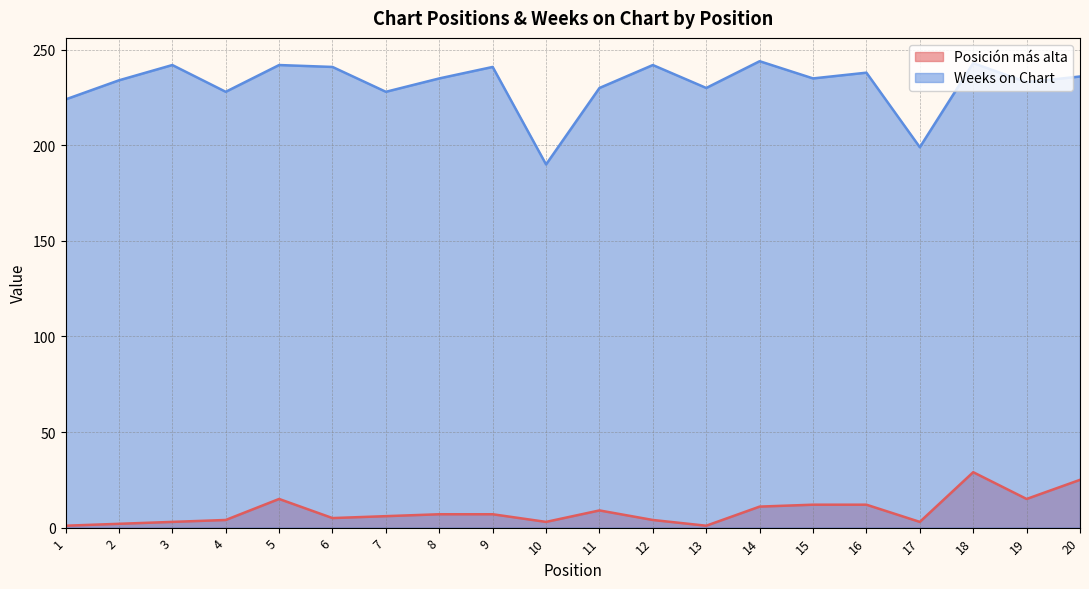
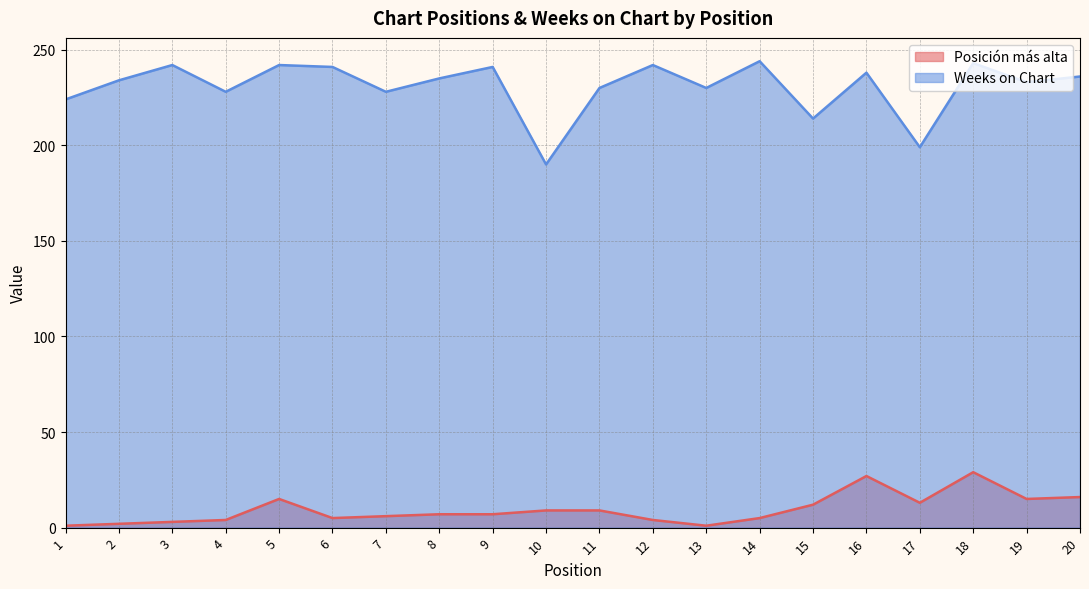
  {
    "Posición más alta": {
      "1": 1,
      "2": 2,
      "3": 3,
      "4": 4,
      "5": 15,
      "6": 5,
      "7": 6,
      "8": 7,
      "9": 7,
-     "10": 3,
+     "10": 9,
      "11": 9,
      "12": 4,
      "13": 1,
-     "14": 11,
+     "14": 5,
      "15": 12,
-     "16": 12,
-     "17": 3,
+     "16": 27,
+     "17": 13,
      "18": 29,
      "19": 15,
-     "20": 25
+     "20": 16
    },
    "Weeks on Chart": {
      "1": 224,
      "2": 234,
      "3": 242,
      "4": 228,
      "5": 242,
      "6": 241,
      "7": 228,
      "8": 235,
      "9": 241,
      "10": 190,
      "11": 230,
      "12": 242,
      "13": 230,
      "14": 244,
-     "15": 235,
+     "15": 214,
      "16": 238,
      "17": 199,
      "20": 236
    }
  }
